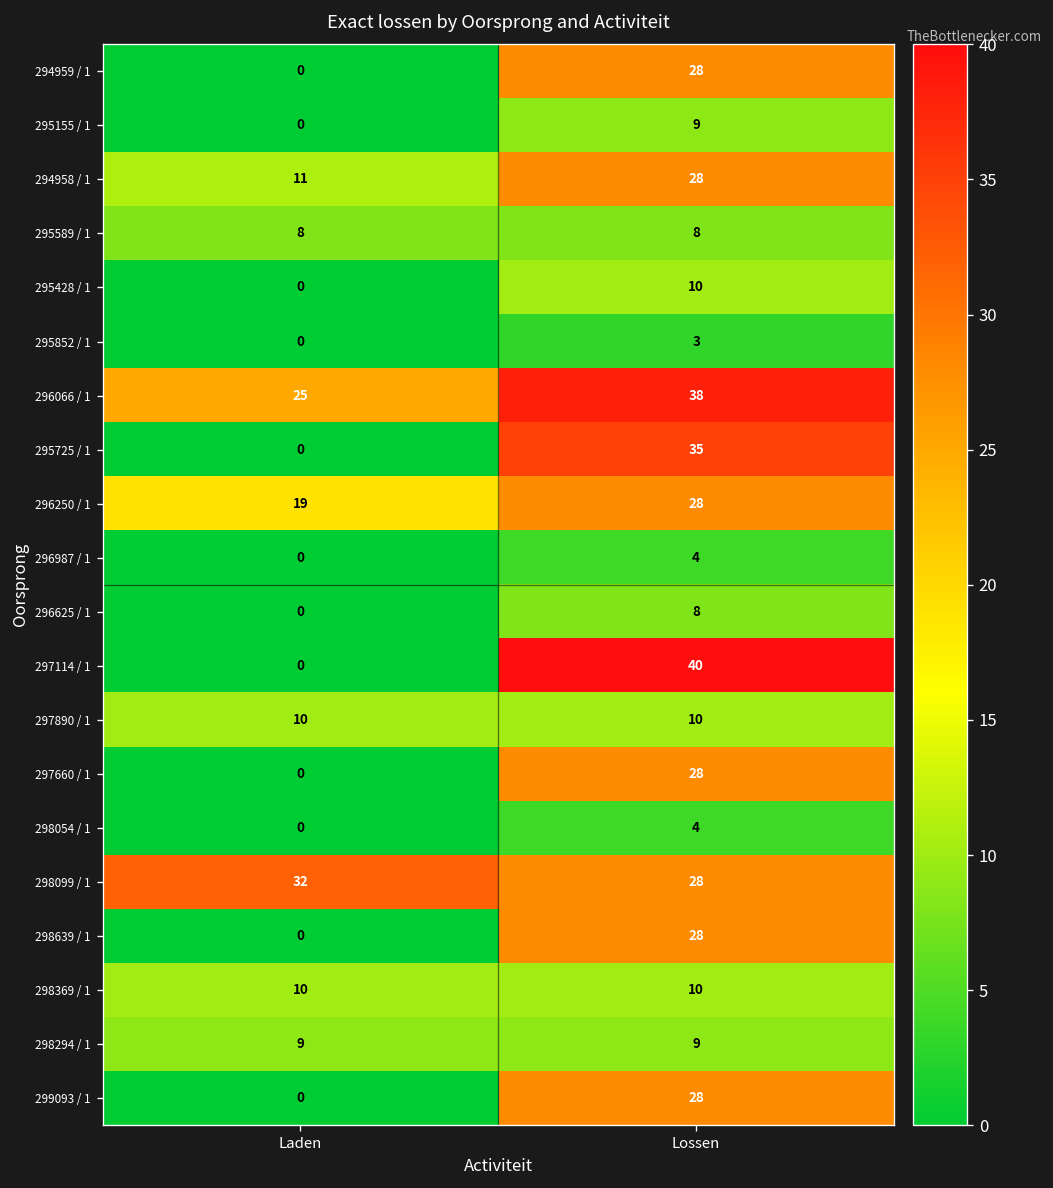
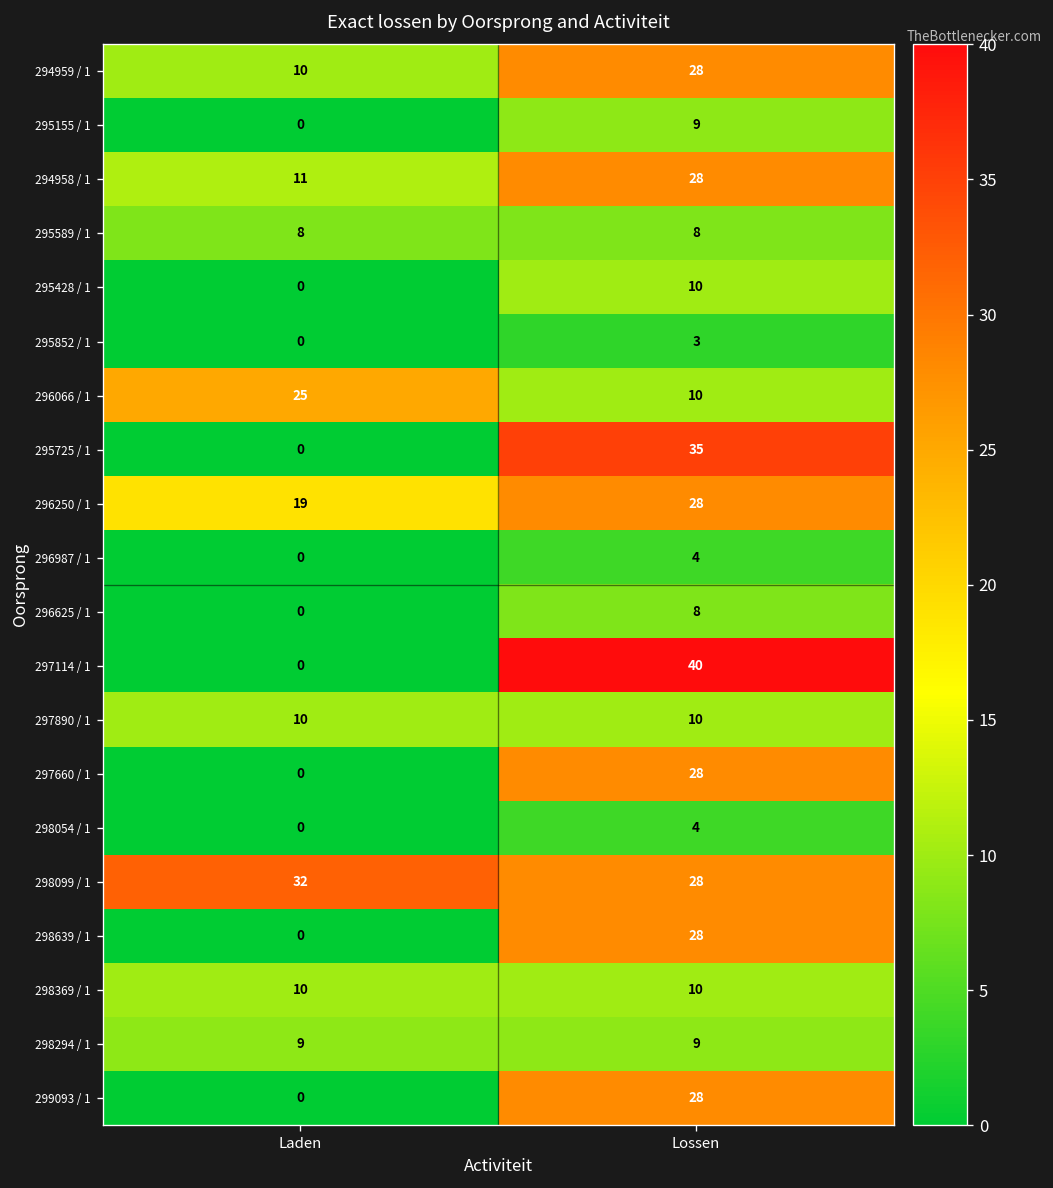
  {
    "294959 / 1": {
-     "Laden": 0,
+     "Laden": 10,
      "Lossen": 28
    },
    "295155 / 1": {
      "Laden": 0,
      "Lossen": 9
    },
    "294958 / 1": {
      "Laden": 11,
      "Lossen": 28
    },
    "295589 / 1": {
      "Laden": 8,
      "Lossen": 8
    },
    "295428 / 1": {
      "Laden": 0,
      "Lossen": 10
    },
    "295852 / 1": {
      "Laden": 0,
      "Lossen": 3
    },
    "296066 / 1": {
      "Laden": 25,
-     "Lossen": 38
+     "Lossen": 10
    },
    "295725 / 1": {
      "Laden": 0,
      "Lossen": 35
    },
    "296250 / 1": {
      "Laden": 19,
      "Lossen": 28
    },
    "296987 / 1": {
      "Laden": 0,
      "Lossen": 4
    },
    "296625 / 1": {
      "Laden": 0,
      "Lossen": 8
    },
    "297114 / 1": {
      "Laden": 0,
      "Lossen": 40
    },
    "297890 / 1": {
      "Laden": 10,
      "Lossen": 10
    },
    "297660 / 1": {
      "Laden": 0,
      "Lossen": 28
    },
    "298054 / 1": {
      "Laden": 0,
      "Lossen": 4
    },
    "298099 / 1": {
      "Laden": 32,
      "Lossen": 28
    },
    "298639 / 1": {
      "Laden": 0,
      "Lossen": 28
    },
    "298369 / 1": {
      "Laden": 10,
      "Lossen": 10
    },
    "298294 / 1": {
      "Laden": 9,
      "Lossen": 9
    },
    "299093 / 1": {
      "Laden": 0,
      "Lossen": 28
    }
  }
